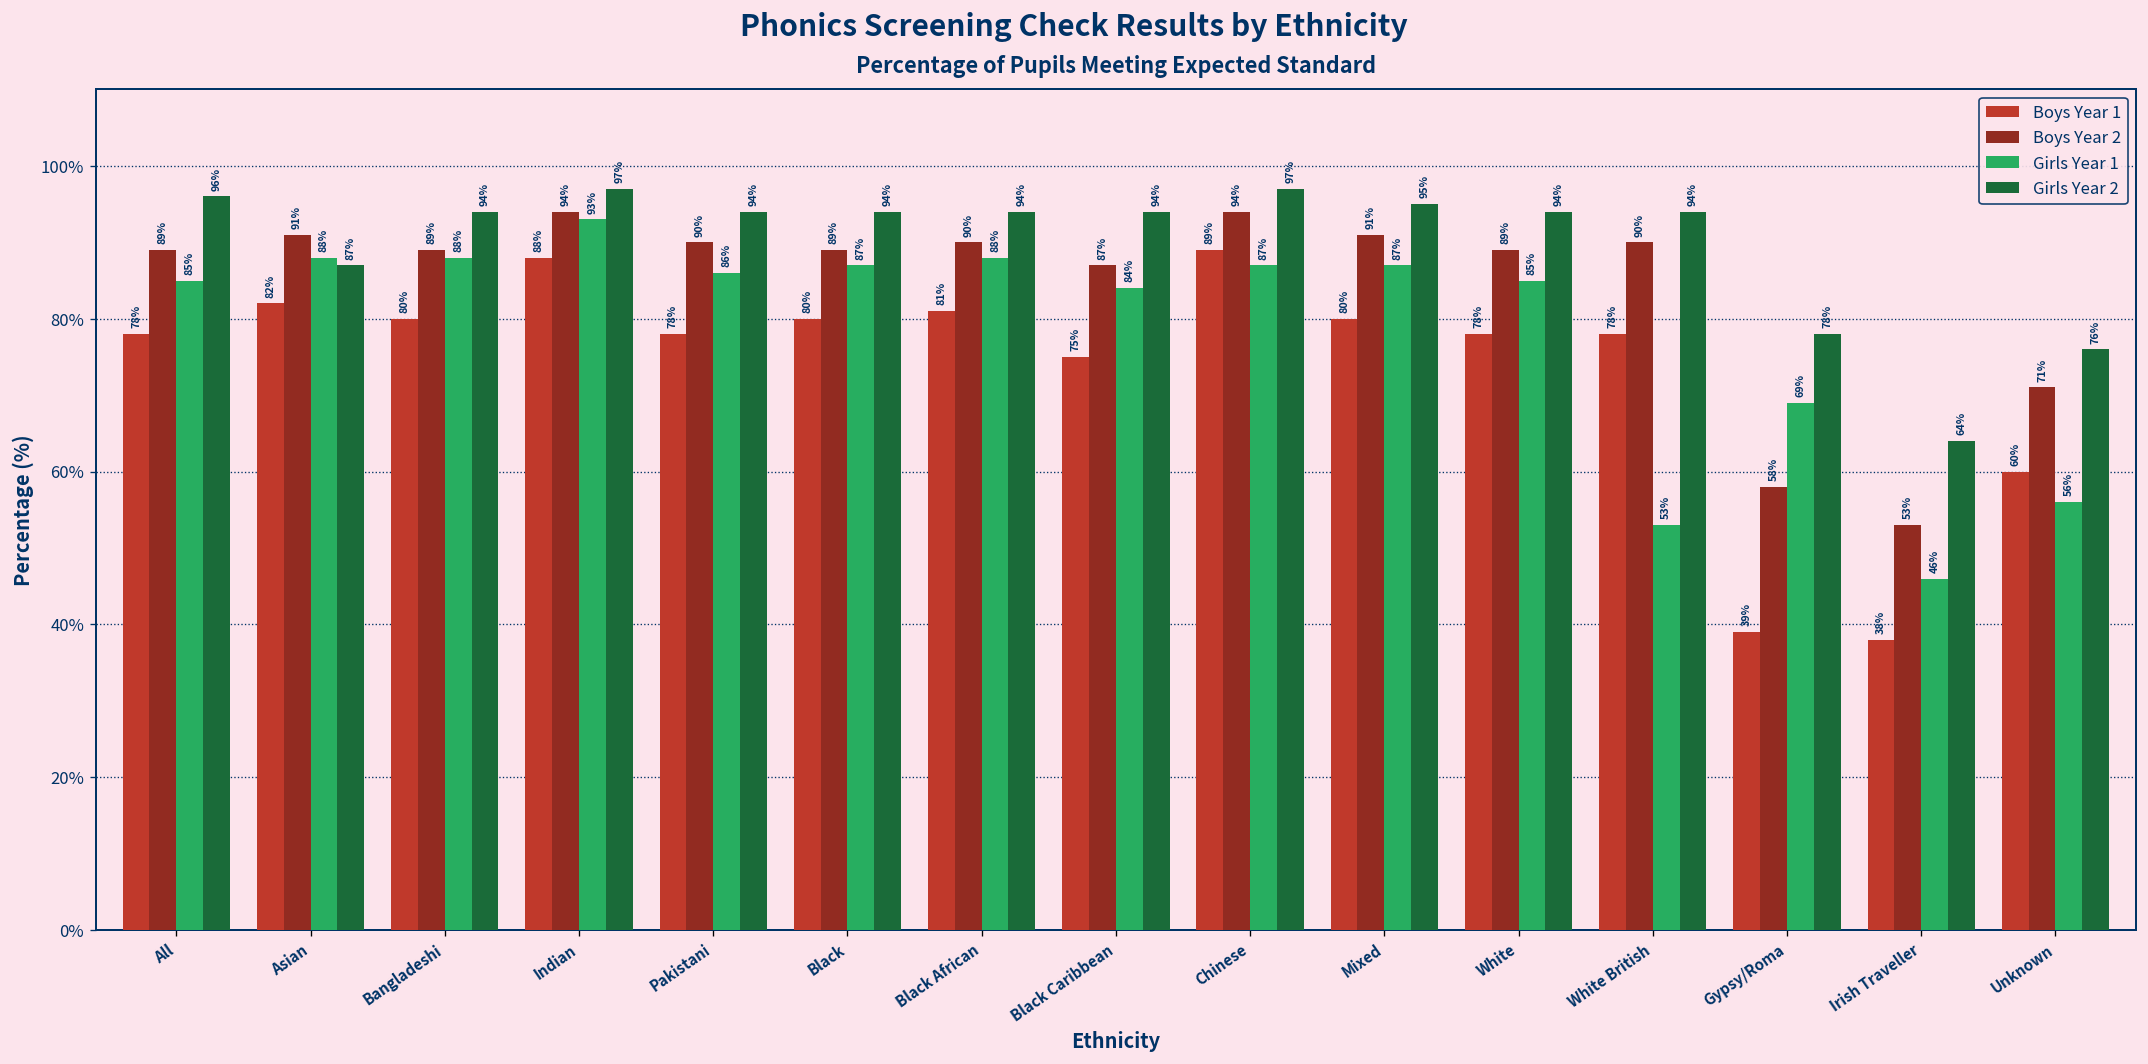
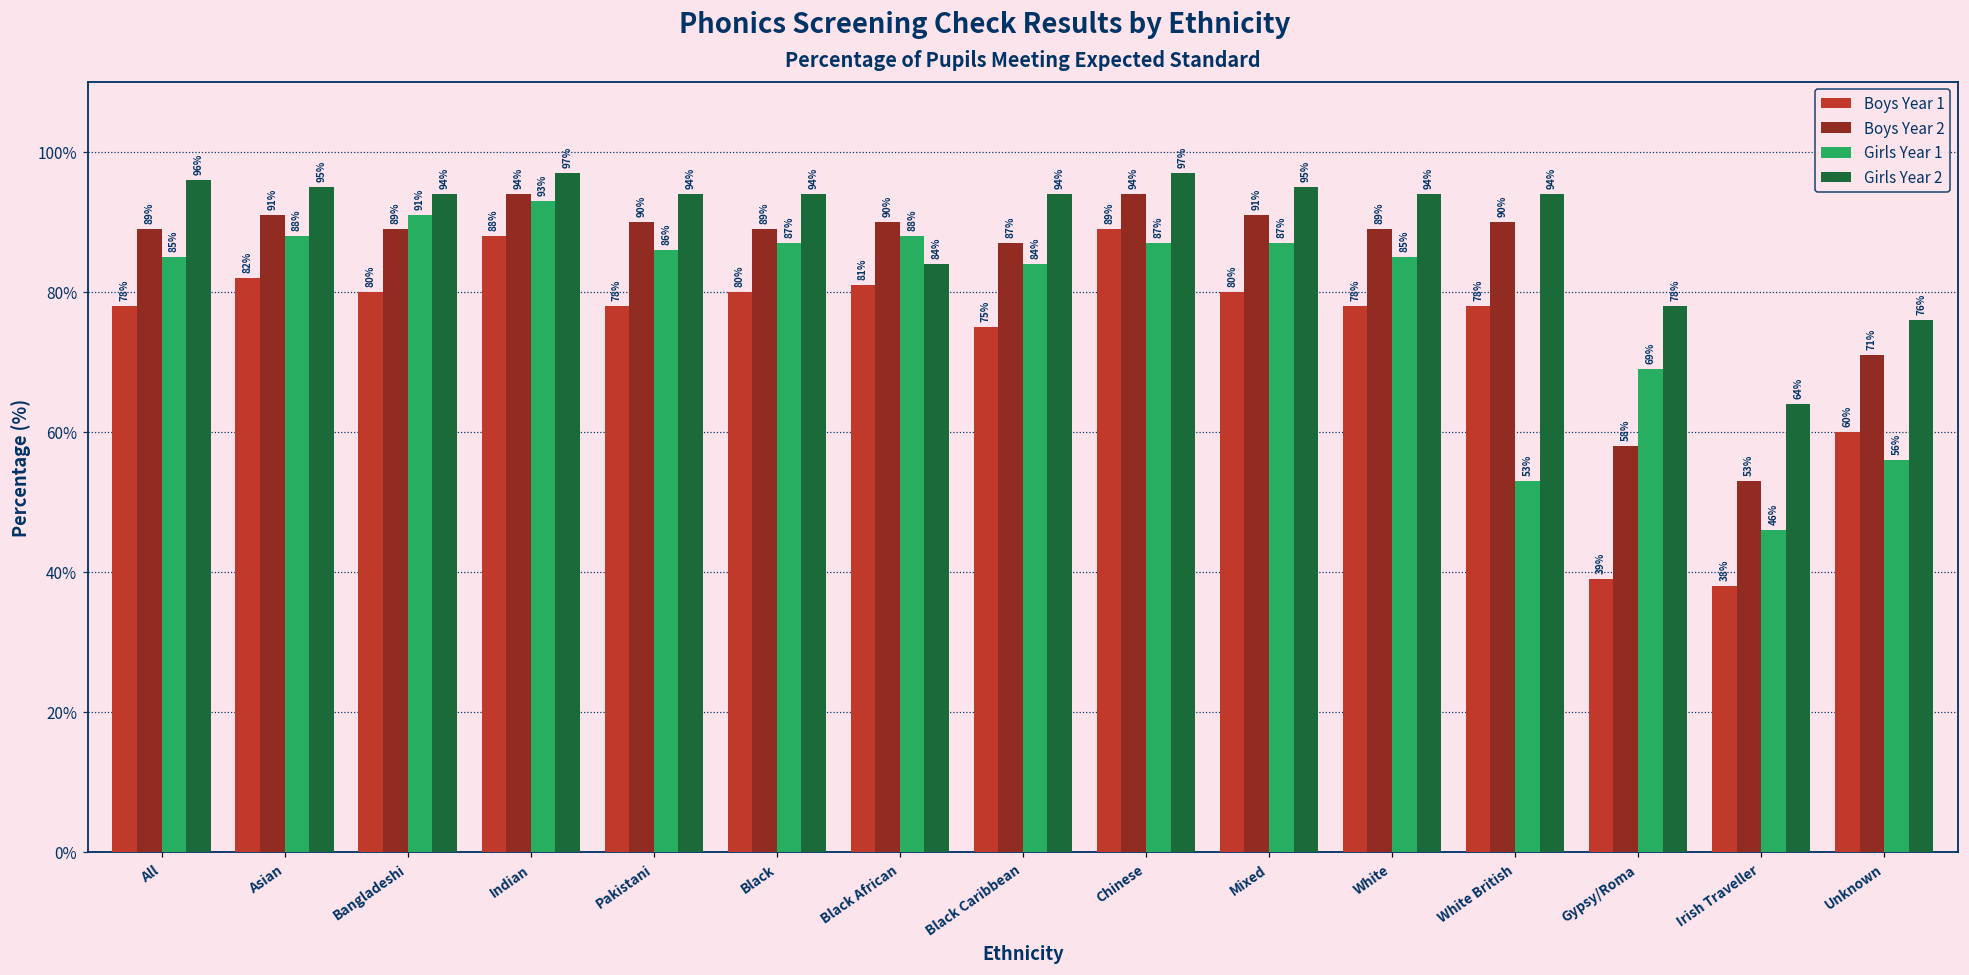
  {
    "Girls Year 1": {
      "All": "85%",
      "Asian": "88%",
-     "Bangladeshi": "88%",
+     "Bangladeshi": "91%",
      "Indian": "93%",
      "Pakistani": "86%",
      "Black": "87%",
      "Black African": "88%",
      "Black Caribbean": "84%",
      "Chinese": "87%",
      "Mixed": "87%",
      "White": "85%",
      "White British": "53%",
      "Gypsy/Roma": "69%",
      "Irish Traveller": "46%",
      "Unknown": "56%"
    },
    "Girls Year 2": {
      "All": "96%",
-     "Asian": "87%",
+     "Asian": "95%",
      "Bangladeshi": "94%",
      "Indian": "97%",
      "Pakistani": "94%",
      "Black": "94%",
-     "Black African": "94%",
+     "Black African": "84%",
      "Black Caribbean": "94%",
      "Chinese": "97%",
      "Mixed": "95%",
      "White": "94%",
      "White British": "94%",
      "Gypsy/Roma": "78%",
      "Irish Traveller": "64%",
      "Unknown": "76%"
    }
  }
